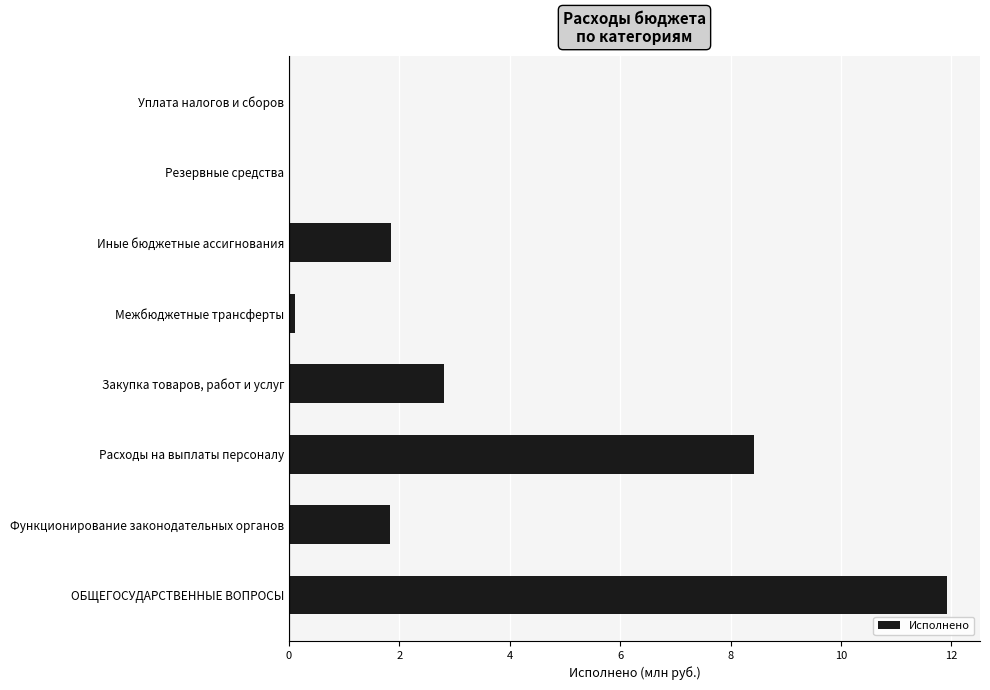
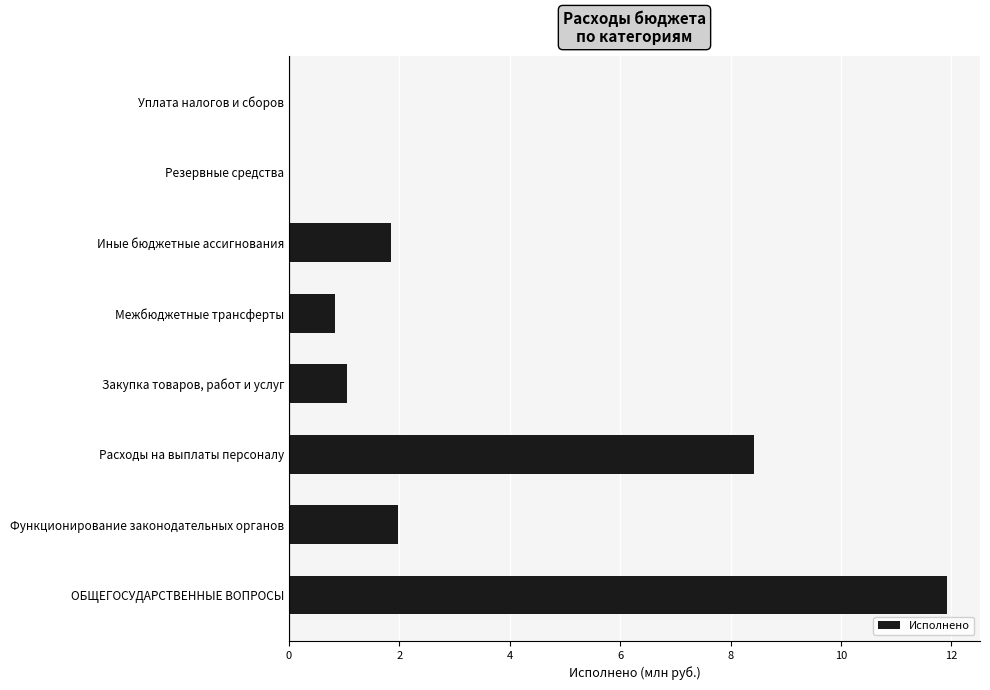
  {
    "Резервные средства": 0.0,
    "Иные бюджетные ассигнования": 1.9,
-   "Межбюджетные трансферты": 0.1,
-   "Закупка товаров, работ и услуг": 2.8,
+   "Межбюджетные трансферты": 0.8,
+   "Закупка товаров, работ и услуг": 1.1,
    "Расходы на выплаты персоналу": 8.4,
-   "Функционирование законодательных органов": 1.8,
+   "Функционирование законодательных органов": 2.0,
    "ОБЩЕГОСУДАРСТВЕННЫЕ ВОПРОСЫ": 11.9
  }
